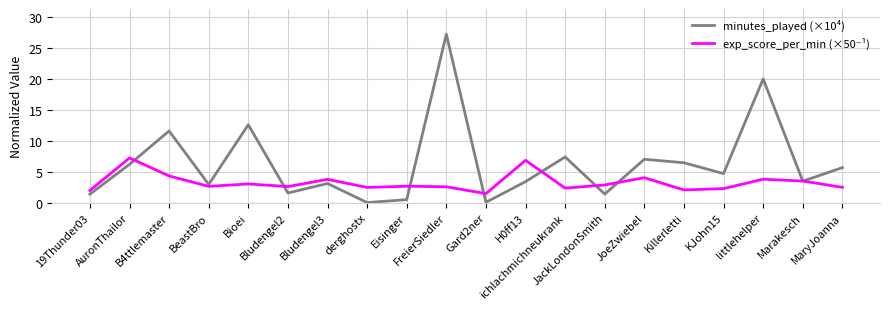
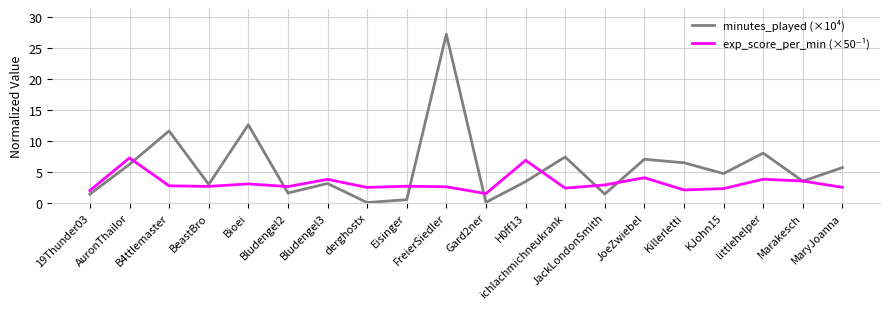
  {
    "minutes_played (×10⁴)": {
      "19Thunder03": 1,
      "AuronThailor": 6,
      "B4ttlemaster": 12,
      "Bioei": 13,
      "Bludengel2": 2,
      "Bludengel3": 3,
      "derghostx": 0,
      "Eisinger": 0,
      "FreierSiedler": 27,
      "Gard2ner": 0,
      "H0ff13": 3,
      "ichlachmichneukrank": 7,
      "JackLondonSmith": 1,
      "JoeZwiebel": 7,
      "Killerletti": 6,
      "KJohn15": 5,
-     "littlehelper": 20,
+     "littlehelper": 8,
      "MaryJoanna": 6
    },
    "exp_score_per_min (×50⁻¹)": {
      "19Thunder03": 2,
      "AuronThailor": 7,
-     "B4ttlemaster": 4,
+     "B4ttlemaster": 3,
      "Bioei": 3,
      "Bludengel2": 3,
      "Bludengel3": 4,
      "derghostx": 2,
      "Eisinger": 3,
      "FreierSiedler": 3,
      "Gard2ner": 1,
      "H0ff13": 7,
      "ichlachmichneukrank": 2,
      "JackLondonSmith": 3,
      "JoeZwiebel": 4,
      "Killerletti": 2,
      "KJohn15": 2,
      "littlehelper": 4,
      "MaryJoanna": 2
    }
  }
